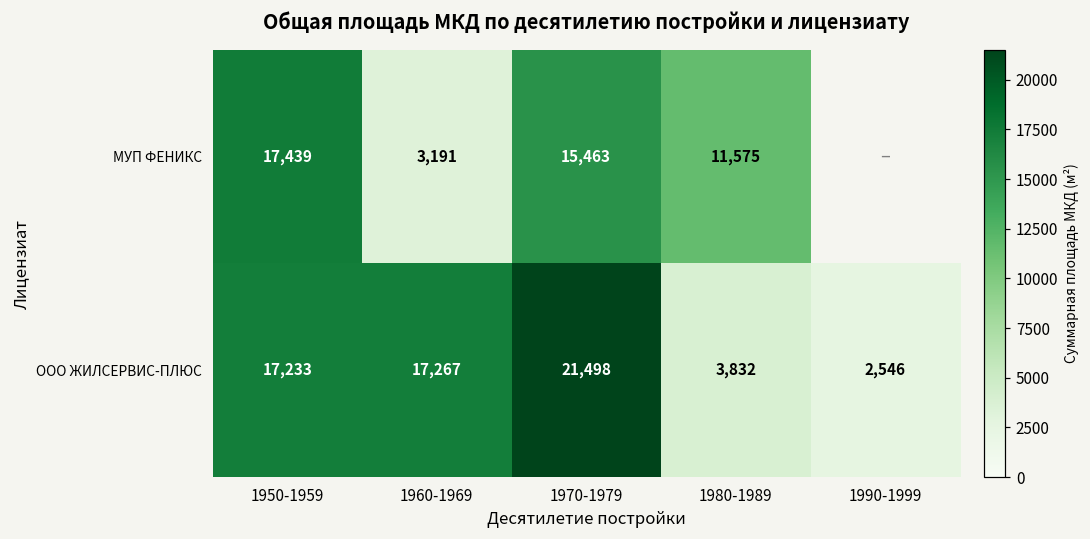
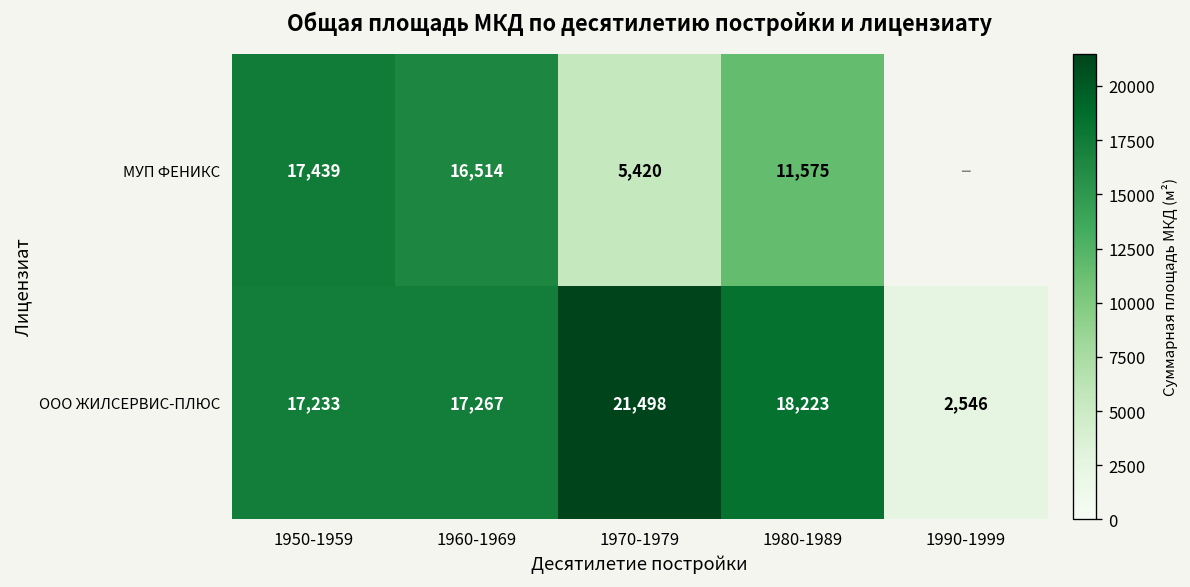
  {
    "МУП ФЕНИКС": {
      "1950-1959": "17,439",
-     "1960-1969": "3,191",
-     "1970-1979": "15,463",
+     "1960-1969": "16,514",
+     "1970-1979": "5,420",
      "1980-1989": "11,575"
    },
    "ООО ЖИЛСЕРВИС-ПЛЮС": {
      "1950-1959": "17,233",
      "1960-1969": "17,267",
      "1970-1979": "21,498",
-     "1980-1989": "3,832",
+     "1980-1989": "18,223",
      "1990-1999": "2,546"
    }
  }
